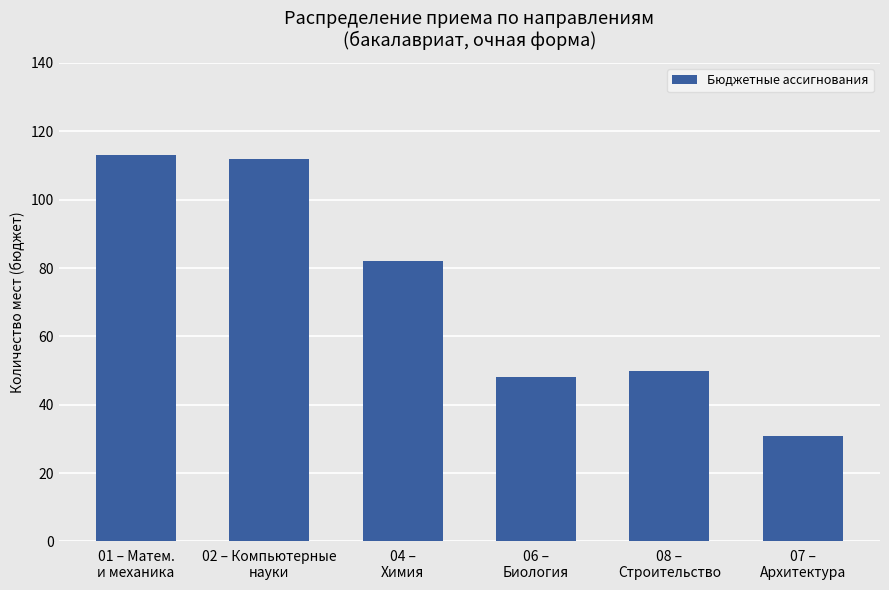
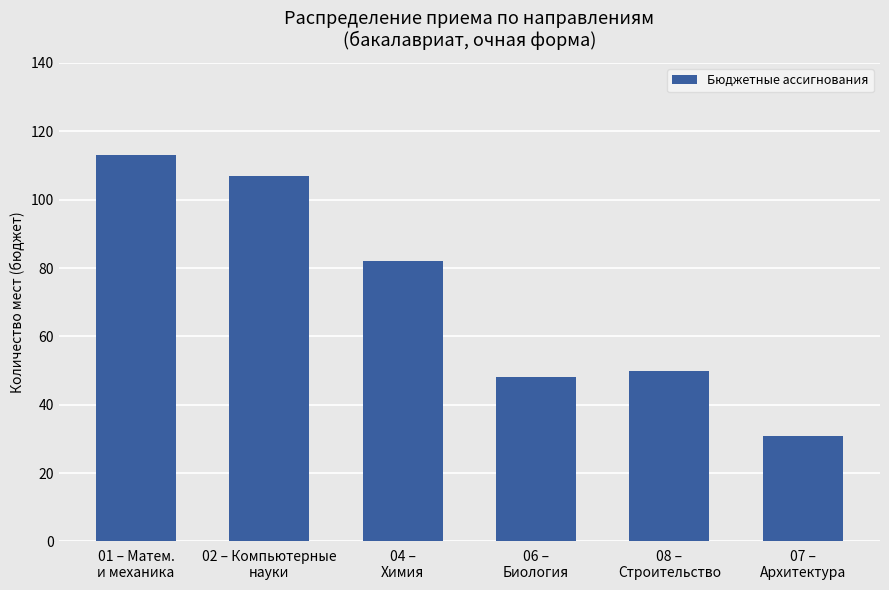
  {
    "01 – Матем. и механика": 113,
-   "02 – Компьютерные науки": 112,
+   "02 – Компьютерные науки": 107,
    "04 – Химия": 82,
    "06 – Биология": 48,
    "08 – Строительство": 50,
    "07 – Архитектура": 31
  }
